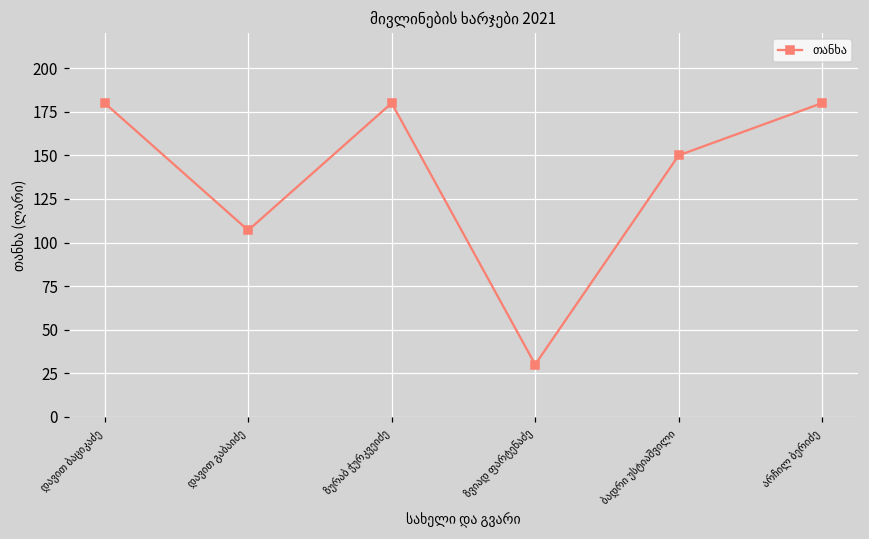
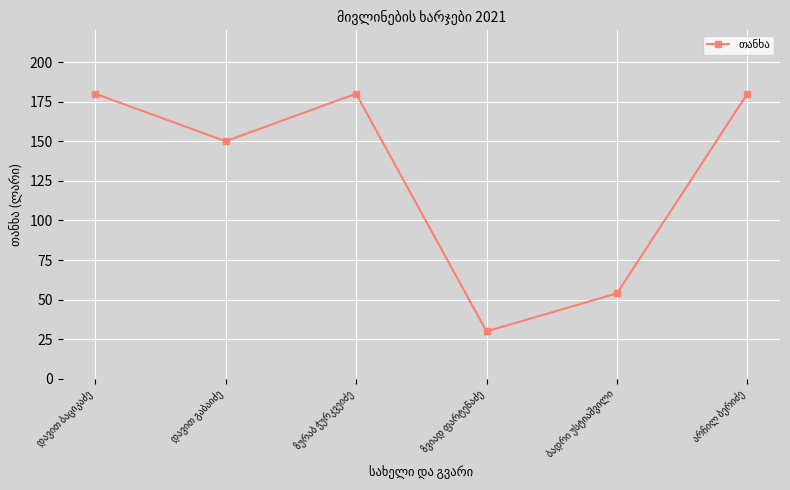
  {
    "დავით ბაციკაძე": 180,
-   "დავით გაბაიძე": 107,
+   "დავით გაბაიძე": 150,
    "ზურაბ ჭურკვეიძე": 180,
    "ზვიად ფარტენაძე": 30,
-   "ბადრი უსტიაშვილი": 150,
+   "ბადრი უსტიაშვილი": 54,
    "არჩილ ბერიძე": 180
  }
